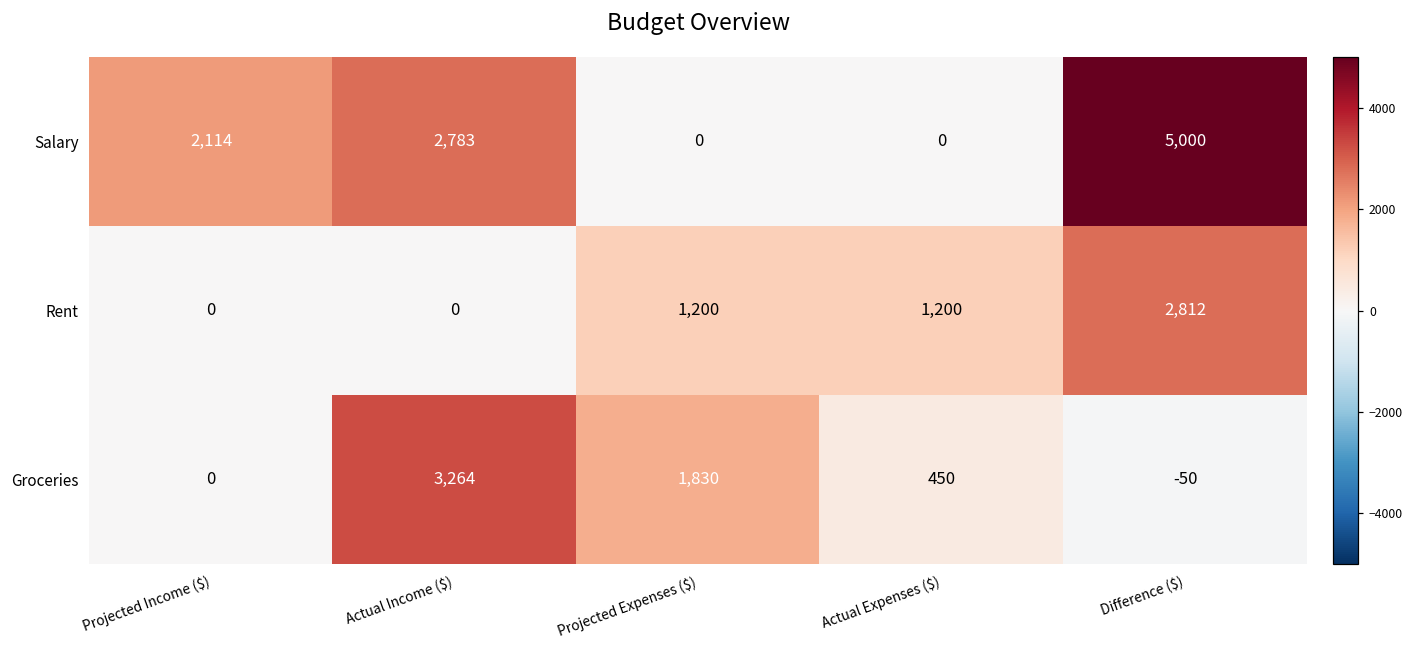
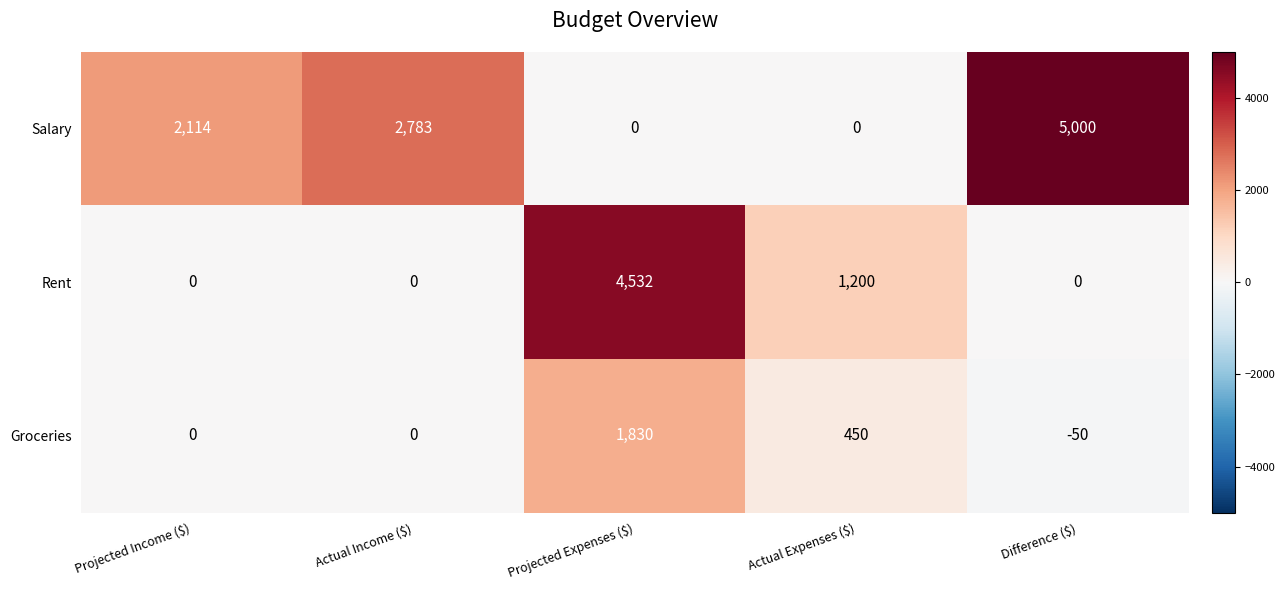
  {
    "Salary": {
      "Projected Income ($)": "2,114",
      "Actual Income ($)": "2,783",
      "Projected Expenses ($)": "0",
      "Actual Expenses ($)": "0",
      "Difference ($)": "5,000"
    },
    "Rent": {
      "Projected Income ($)": "0",
      "Actual Income ($)": "0",
-     "Projected Expenses ($)": "1,200",
+     "Projected Expenses ($)": "4,532",
      "Actual Expenses ($)": "1,200",
-     "Difference ($)": "2,812"
+     "Difference ($)": "0"
    },
    "Groceries": {
      "Projected Income ($)": "0",
-     "Actual Income ($)": "3,264",
+     "Actual Income ($)": "0",
      "Projected Expenses ($)": "1,830",
      "Actual Expenses ($)": "450",
      "Difference ($)": "-50"
    }
  }
